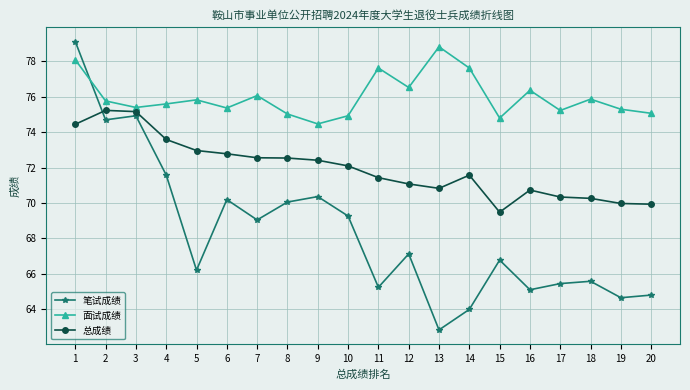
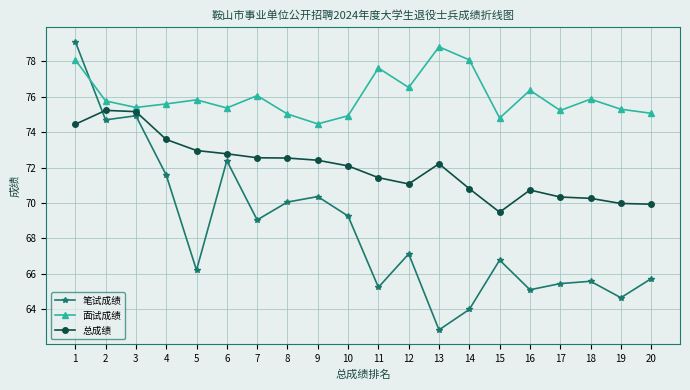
  {
    "笔试成绩": {
      "1": 79.1,
      "2": 74.7,
      "3": 74.9,
      "4": 71.6,
      "5": 66.2,
-     "6": 70.2,
+     "6": 72.4,
      "7": 69.0,
      "8": 70.1,
      "9": 70.4,
      "10": 69.3,
      "11": 65.2,
      "12": 67.1,
      "13": 62.8,
      "14": 64.0,
      "15": 66.8,
      "16": 65.1,
      "17": 65.4,
      "18": 65.6,
      "19": 64.6,
-     "20": 64.8
+     "20": 65.7
    },
    "面试成绩": {
      "1": 78.1,
      "2": 75.8,
      "3": 75.4,
      "4": 75.6,
      "5": 75.8,
      "6": 75.4,
      "7": 76.1,
      "8": 75.0,
      "9": 74.5,
      "10": 74.9,
      "11": 77.6,
      "12": 76.5,
      "13": 78.8,
-     "14": 77.6,
+     "14": 78.1,
      "15": 74.8,
      "16": 76.4,
      "17": 75.2,
      "18": 75.9,
      "19": 75.3,
      "20": 75.1
    },
    "总成绩": {
      "1": 74.4,
      "2": 75.2,
      "3": 75.2,
      "4": 73.6,
      "5": 73.0,
      "6": 72.8,
      "7": 72.6,
      "8": 72.5,
      "9": 72.4,
      "10": 72.1,
      "11": 71.4,
      "12": 71.1,
-     "13": 70.8,
-     "14": 71.6,
+     "13": 72.2,
+     "14": 70.8,
      "15": 69.5,
      "16": 70.7,
      "17": 70.3,
      "18": 70.3,
      "19": 70.0,
      "20": 69.9
    }
  }
